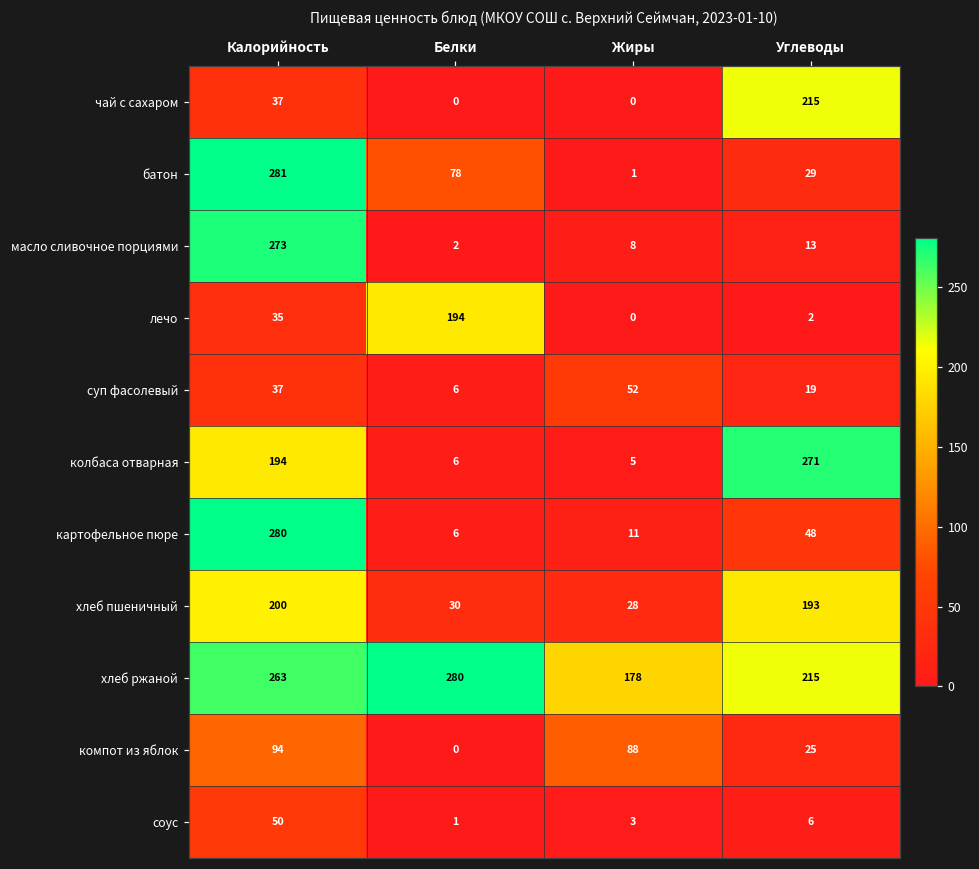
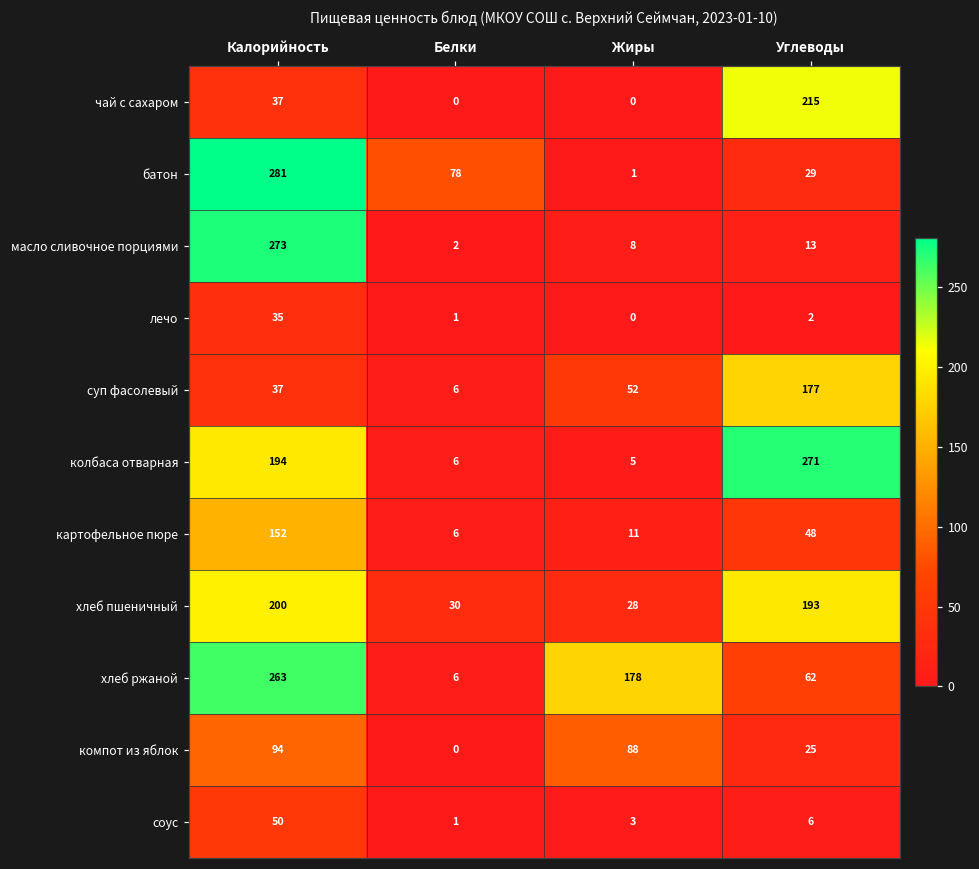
  {
    "чай с сахаром": {
      "Калорийность": 37,
      "Белки": 0,
      "Жиры": 0,
      "Углеводы": 215
    },
    "батон": {
      "Калорийность": 281,
      "Белки": 78,
      "Жиры": 1,
      "Углеводы": 29
    },
    "масло сливочное порциями": {
      "Калорийность": 273,
      "Белки": 2,
      "Жиры": 8,
      "Углеводы": 13
    },
    "лечо": {
      "Калорийность": 35,
-     "Белки": 194,
+     "Белки": 1,
      "Жиры": 0,
      "Углеводы": 2
    },
    "суп фасолевый": {
      "Калорийность": 37,
      "Белки": 6,
      "Жиры": 52,
-     "Углеводы": 19
+     "Углеводы": 177
    },
    "колбаса отварная": {
      "Калорийность": 194,
      "Белки": 6,
      "Жиры": 5,
      "Углеводы": 271
    },
    "картофельное пюре": {
-     "Калорийность": 280,
+     "Калорийность": 152,
      "Белки": 6,
      "Жиры": 11,
      "Углеводы": 48
    },
    "хлеб пшеничный": {
      "Калорийность": 200,
      "Белки": 30,
      "Жиры": 28,
      "Углеводы": 193
    },
    "хлеб ржаной": {
      "Калорийность": 263,
-     "Белки": 280,
+     "Белки": 6,
      "Жиры": 178,
-     "Углеводы": 215
+     "Углеводы": 62
    },
    "компот из яблок": {
      "Калорийность": 94,
      "Белки": 0,
      "Жиры": 88,
      "Углеводы": 25
    },
    "соус": {
      "Калорийность": 50,
      "Белки": 1,
      "Жиры": 3,
      "Углеводы": 6
    }
  }
